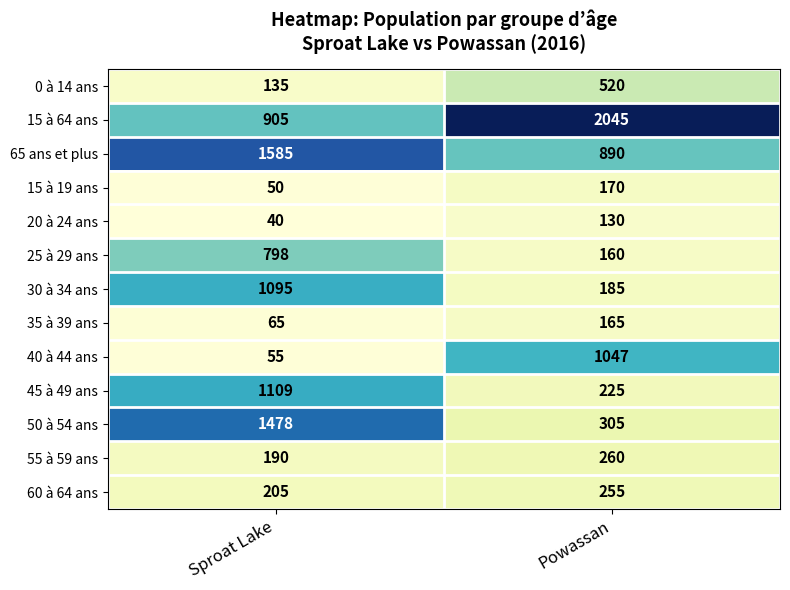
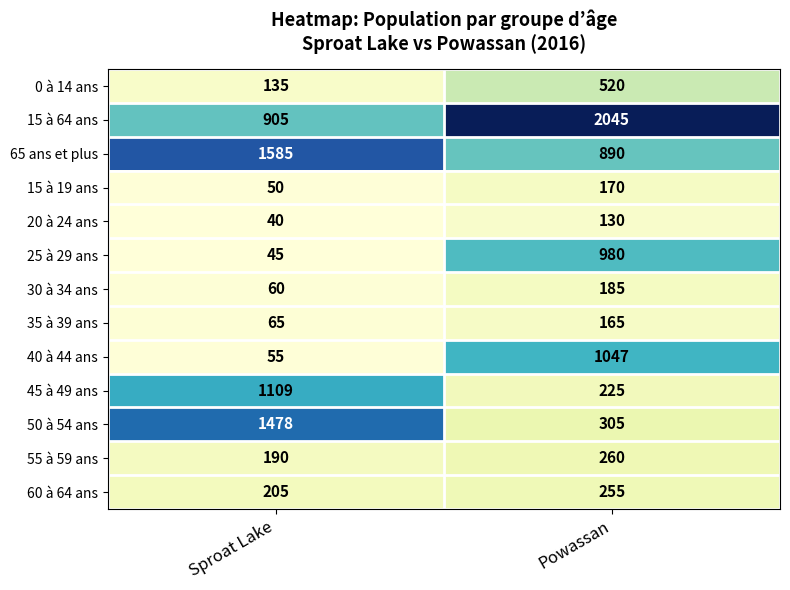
  {
    "0 à 14 ans": {
      "Sproat Lake": 135,
      "Powassan": 520
    },
    "15 à 64 ans": {
      "Sproat Lake": 905,
      "Powassan": 2045
    },
    "65 ans et plus": {
      "Sproat Lake": 1585,
      "Powassan": 890
    },
    "15 à 19 ans": {
      "Sproat Lake": 50,
      "Powassan": 170
    },
    "20 à 24 ans": {
      "Sproat Lake": 40,
      "Powassan": 130
    },
    "25 à 29 ans": {
-     "Sproat Lake": 798,
-     "Powassan": 160
+     "Sproat Lake": 45,
+     "Powassan": 980
    },
    "30 à 34 ans": {
-     "Sproat Lake": 1095,
+     "Sproat Lake": 60,
      "Powassan": 185
    },
    "35 à 39 ans": {
      "Sproat Lake": 65,
      "Powassan": 165
    },
    "40 à 44 ans": {
      "Sproat Lake": 55,
      "Powassan": 1047
    },
    "45 à 49 ans": {
      "Sproat Lake": 1109,
      "Powassan": 225
    },
    "50 à 54 ans": {
      "Sproat Lake": 1478,
      "Powassan": 305
    },
    "55 à 59 ans": {
      "Sproat Lake": 190,
      "Powassan": 260
    },
    "60 à 64 ans": {
      "Sproat Lake": 205,
      "Powassan": 255
    }
  }
